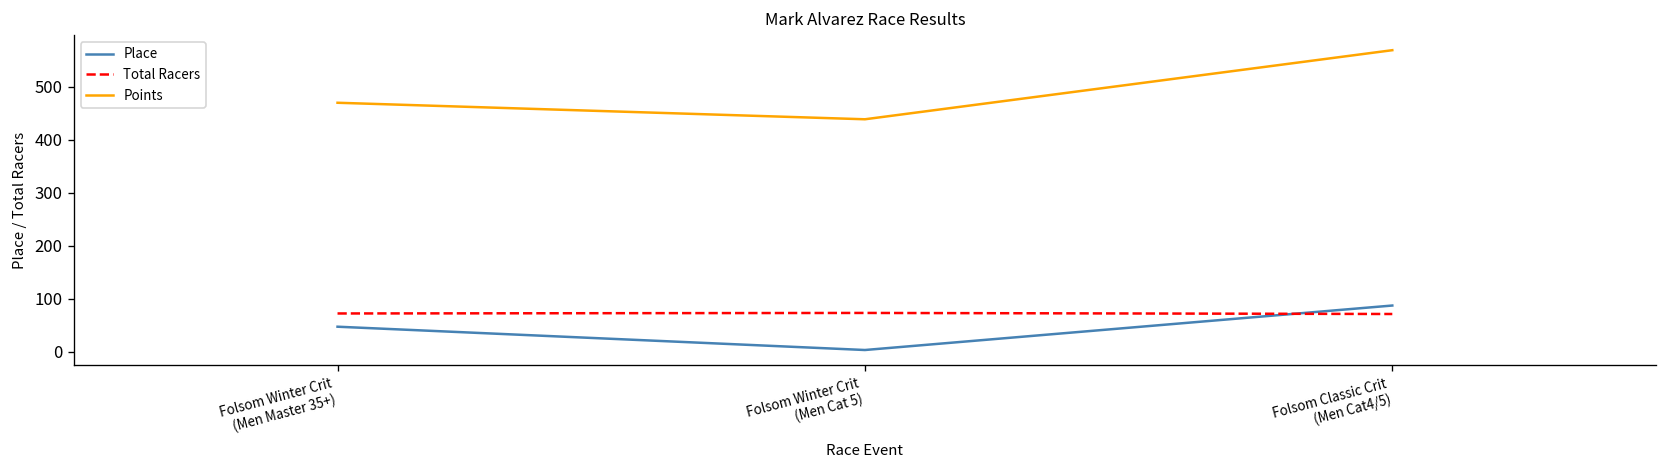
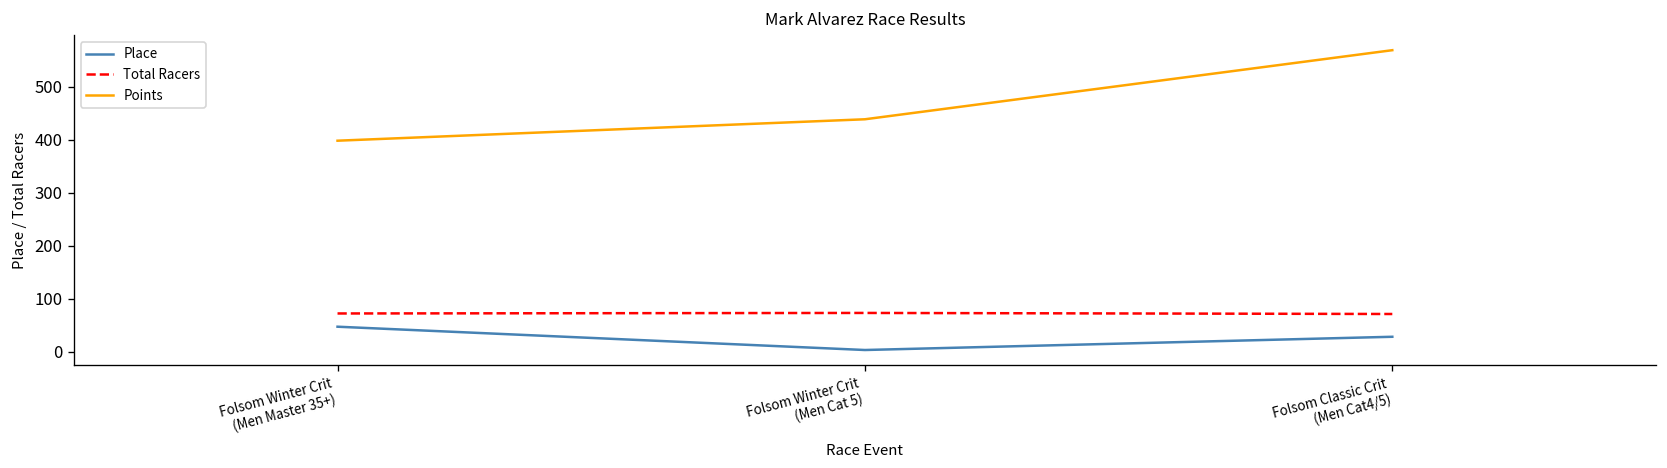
  {
    "Place": {
      "Folsom Winter Crit (Men Master 35+)": 50,
      "Folsom Winter Crit (Men Cat 5)": 0,
-     "Folsom Classic Crit (Men Cat4/5)": 90
+     "Folsom Classic Crit (Men Cat4/5)": 30
    },
    "Total Racers": {
      "Folsom Winter Crit (Men Master 35+)": 70,
      "Folsom Winter Crit (Men Cat 5)": 70,
      "Folsom Classic Crit (Men Cat4/5)": 70
    },
    "Points": {
-     "Folsom Winter Crit (Men Master 35+)": 470,
+     "Folsom Winter Crit (Men Master 35+)": 400,
      "Folsom Winter Crit (Men Cat 5)": 440,
      "Folsom Classic Crit (Men Cat4/5)": 570
    }
  }
